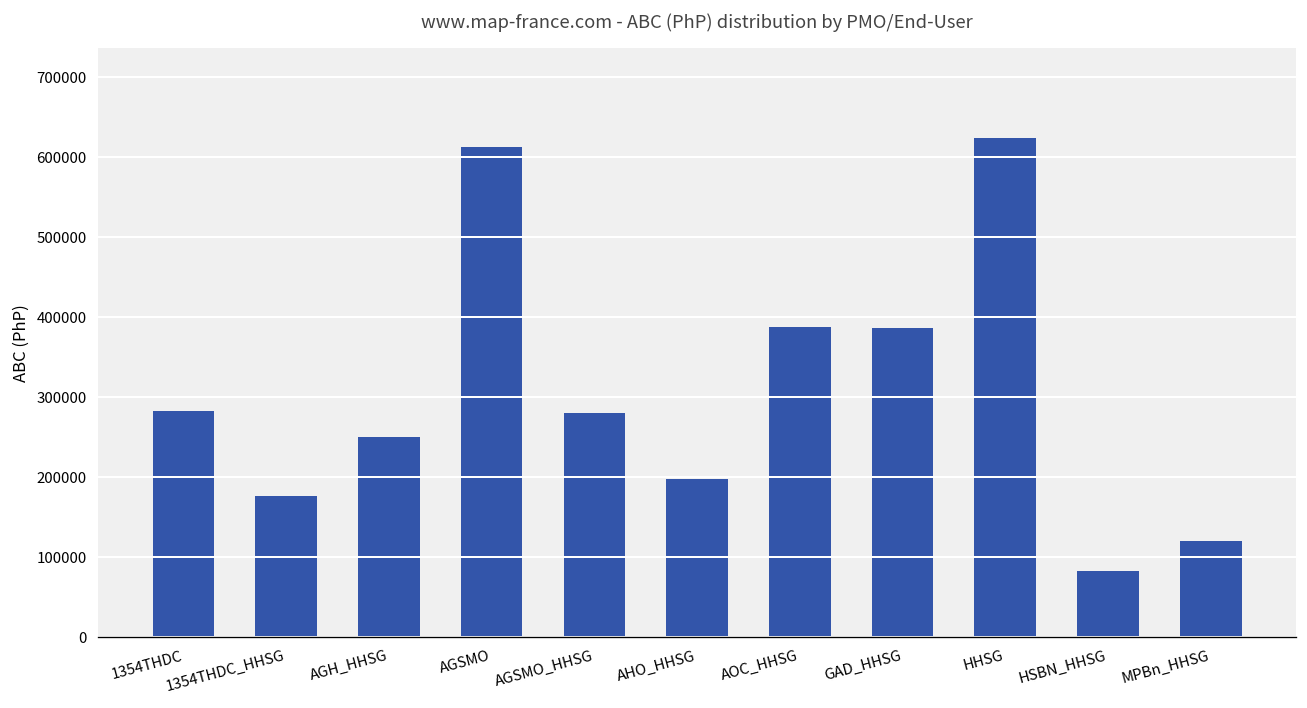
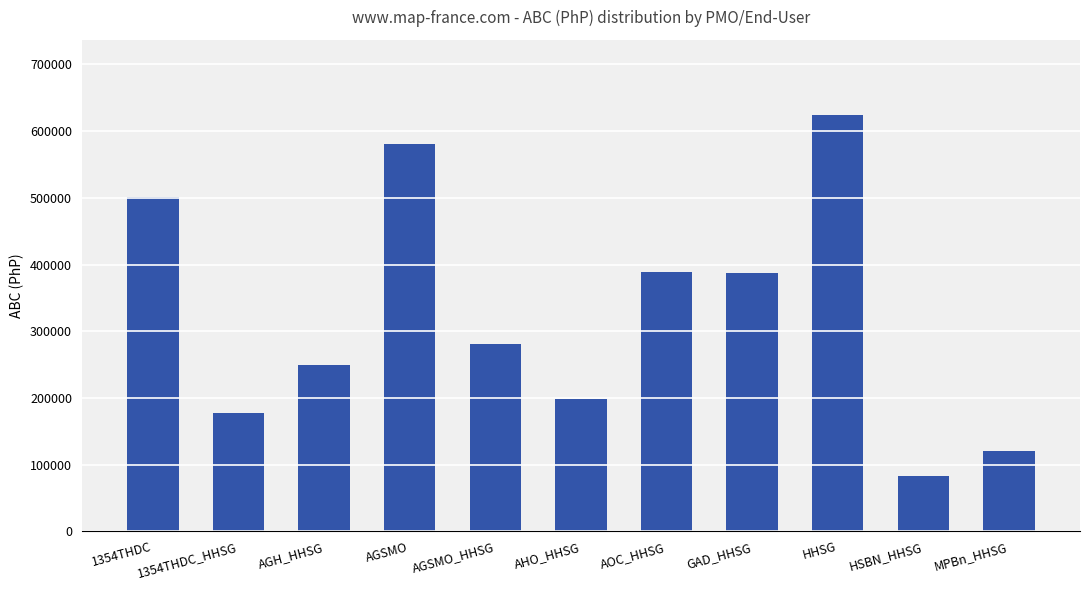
  {
-   "1354THDC": 280000,
+   "1354THDC": 500000,
    "1354THDC_HHSG": 180000,
    "AGH_HHSG": 250000,
-   "AGSMO": 610000,
+   "AGSMO": 580000,
    "AGSMO_HHSG": 280000,
    "AHO_HHSG": 200000,
    "AOC_HHSG": 390000,
    "GAD_HHSG": 390000,
    "HHSG": 620000,
    "HSBN_HHSG": 80000,
    "MPBn_HHSG": 120000
  }
